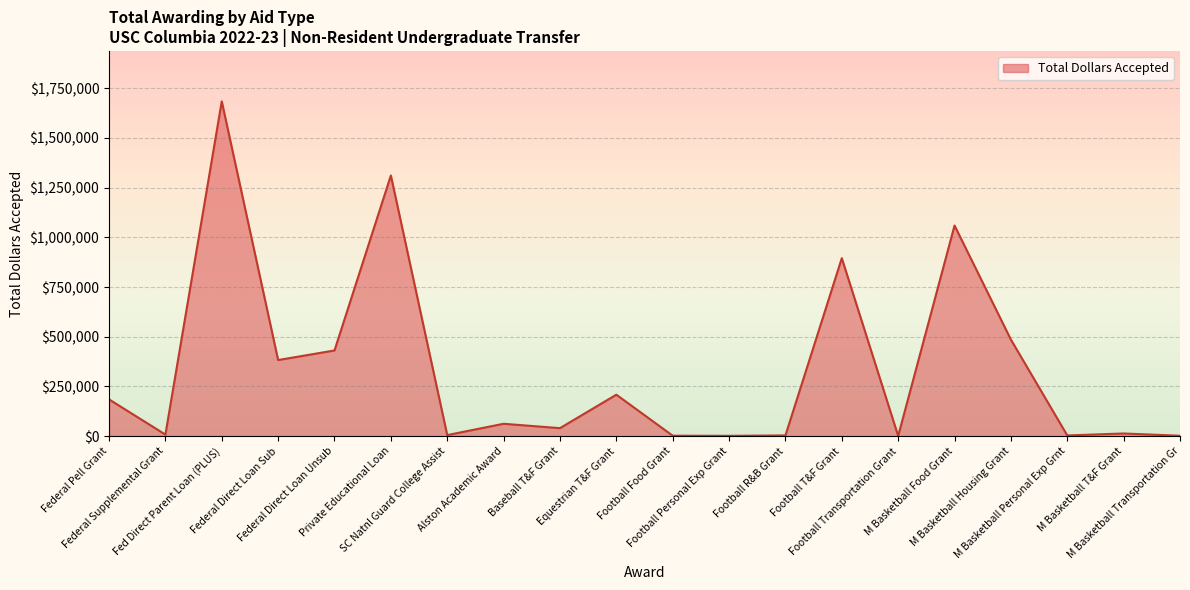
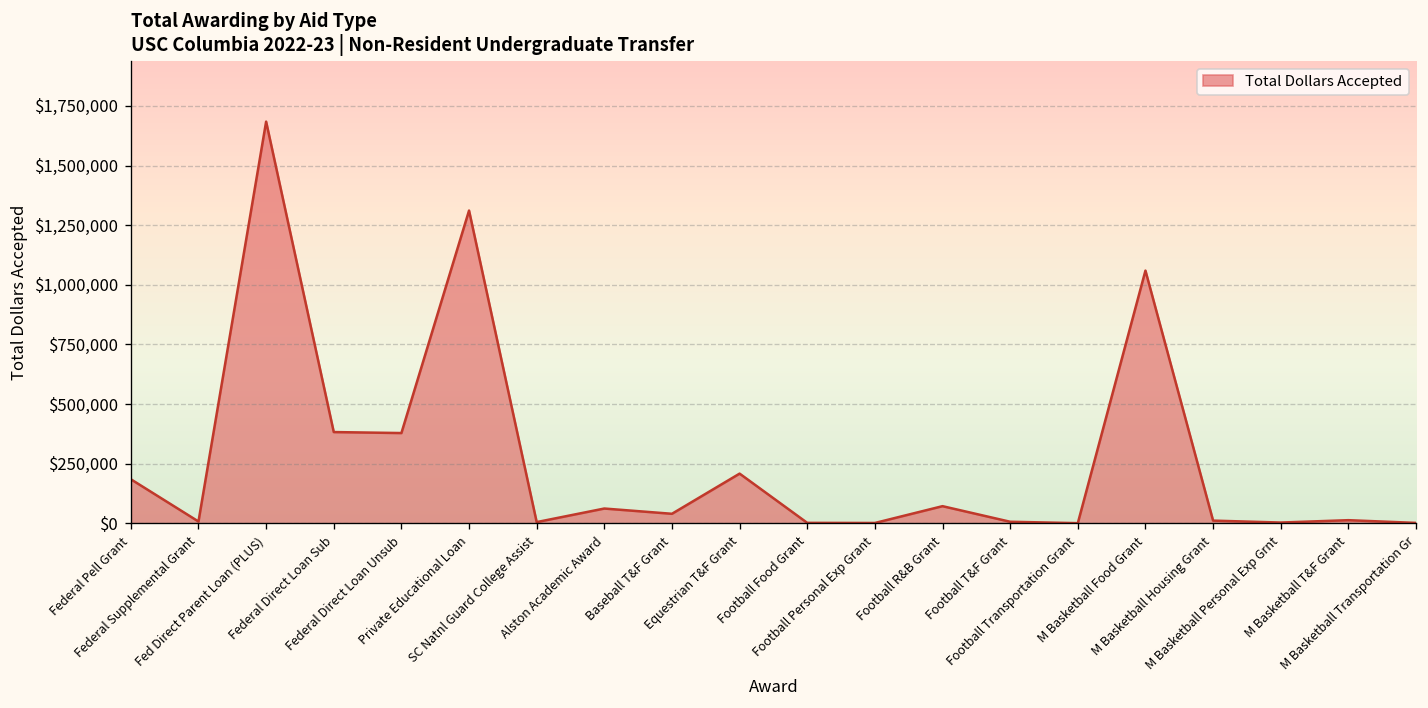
  {
    "Federal Pell Grant": "$190,000",
    "Federal Supplemental Grant": "$10,000",
    "Fed Direct Parent Loan (PLUS)": "$1,680,000",
    "Federal Direct Loan Sub": "$380,000",
-   "Federal Direct Loan Unsub": "$430,000",
+   "Federal Direct Loan Unsub": "$380,000",
    "Private Educational Loan": "$1,310,000",
    "SC Natnl Guard College Assist": "$10,000",
    "Alston Academic Award": "$60,000",
    "Baseball T&F Grant": "$40,000",
    "Equestrian T&F Grant": "$210,000",
    "Football Food Grant": "$0",
    "Football Personal Exp Grant": "$0",
-   "Football R&B Grant": "$0",
-   "Football T&F Grant": "$900,000",
+   "Football R&B Grant": "$70,000",
+   "Football T&F Grant": "$10,000",
    "Football Transportation Grant": "$0",
    "M Basketball Food Grant": "$1,060,000",
-   "M Basketball Housing Grant": "$490,000",
+   "M Basketball Housing Grant": "$10,000",
    "M Basketball Personal Exp Grnt": "$0",
    "M Basketball T&F Grant": "$10,000",
    "M Basketball Transportation Gr": "$0"
  }
